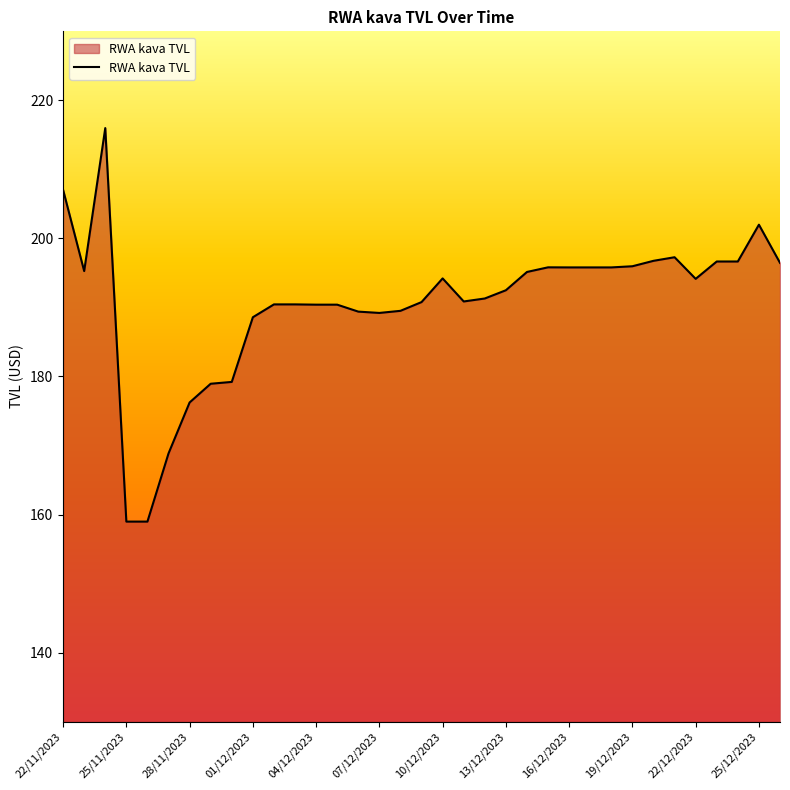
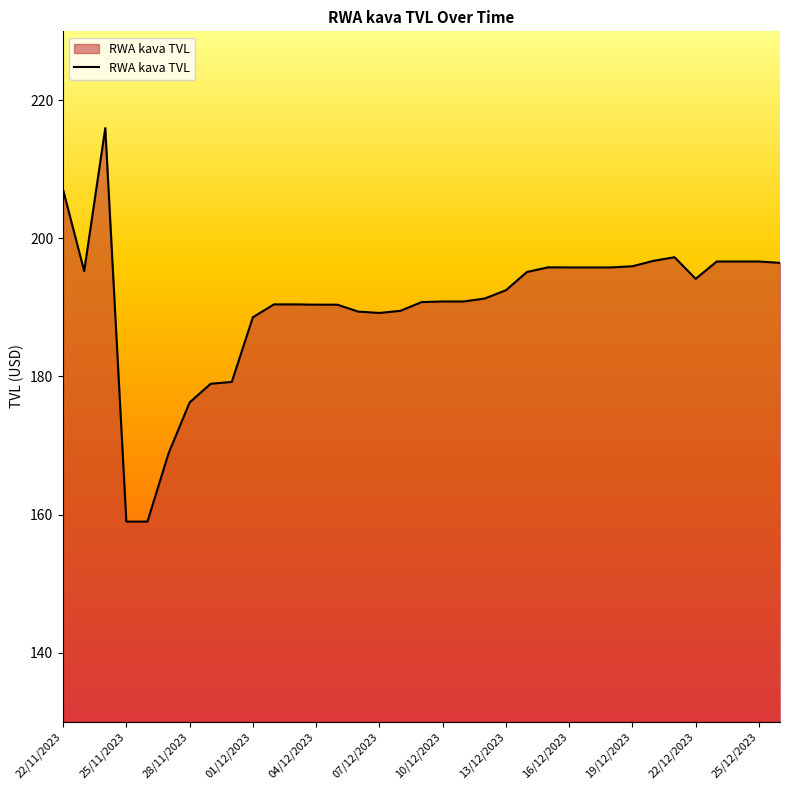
  {
    "22/11/2023": 207,
    "25/11/2023": 159,
    "28/11/2023": 176,
    "01/12/2023": 189,
    "04/12/2023": 190,
    "07/12/2023": 189,
-   "10/12/2023": 194,
+   "10/12/2023": 191,
    "13/12/2023": 192,
    "16/12/2023": 196,
    "19/12/2023": 196,
    "22/12/2023": 194,
-   "25/12/2023": 202
+   "25/12/2023": 197
  }
